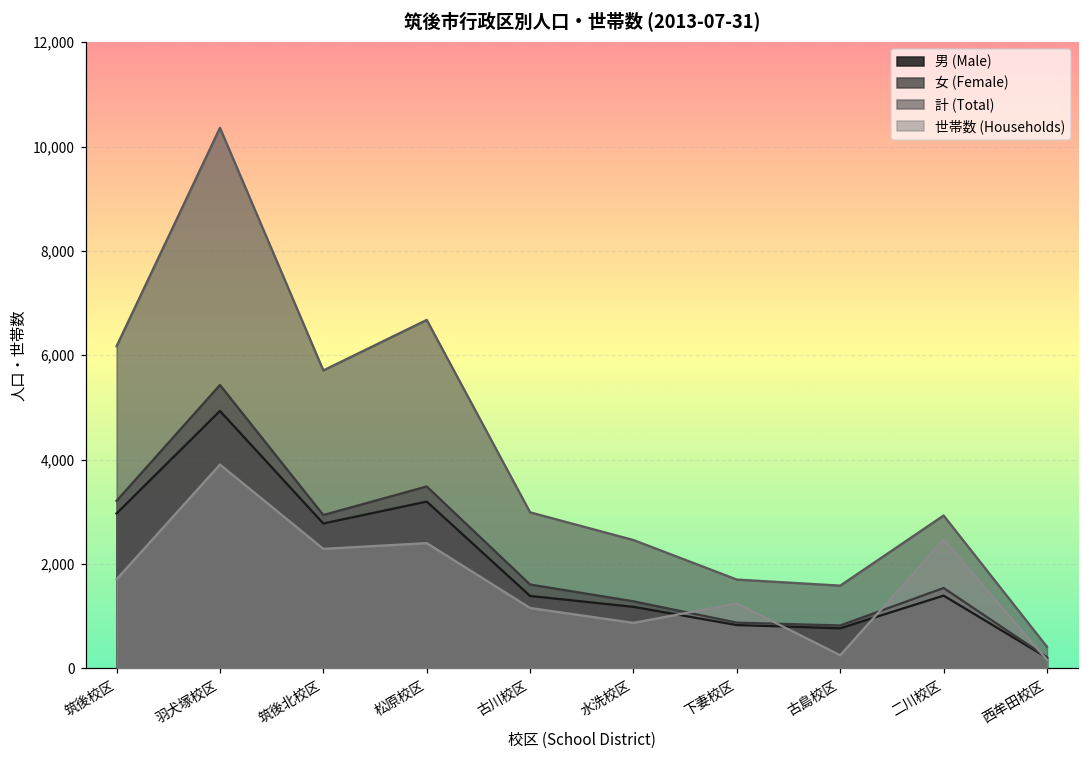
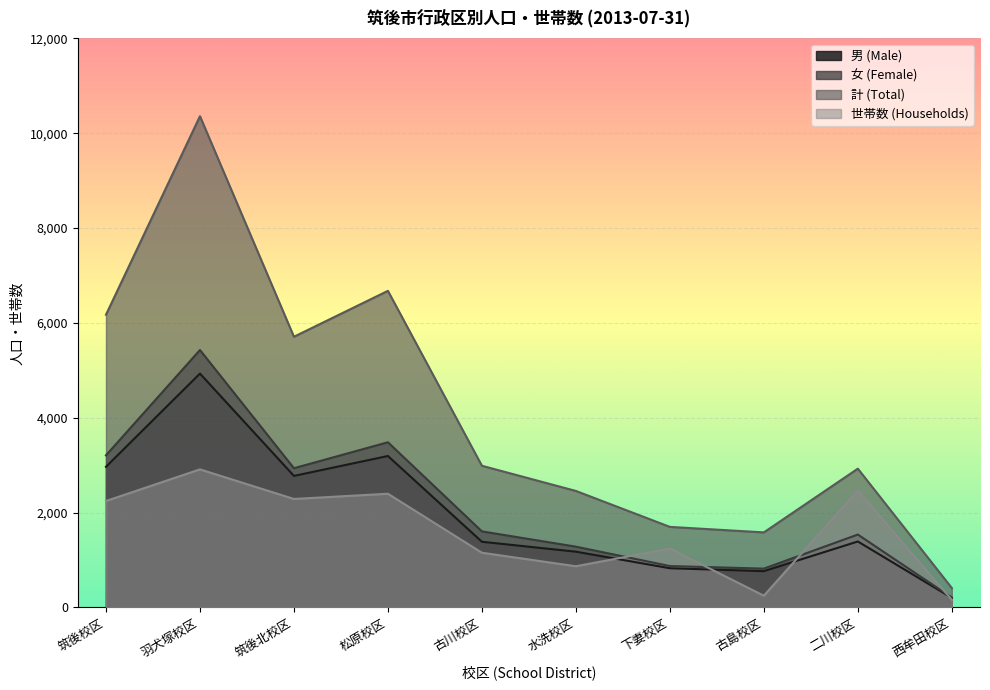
  {
    "世帯数 (Households)": {
-     "筑後校区": "1,700",
-     "羽犬塚校区": "3,900",
+     "筑後校区": "2,200",
+     "羽犬塚校区": "2,900",
      "筑後北校区": "2,300",
      "松原校区": "2,400",
      "古川校区": "1,200",
      "水洗校区": "900",
      "下妻校区": "1,200",
      "古島校区": "200",
      "二川校区": "2,500"
    }
  }
